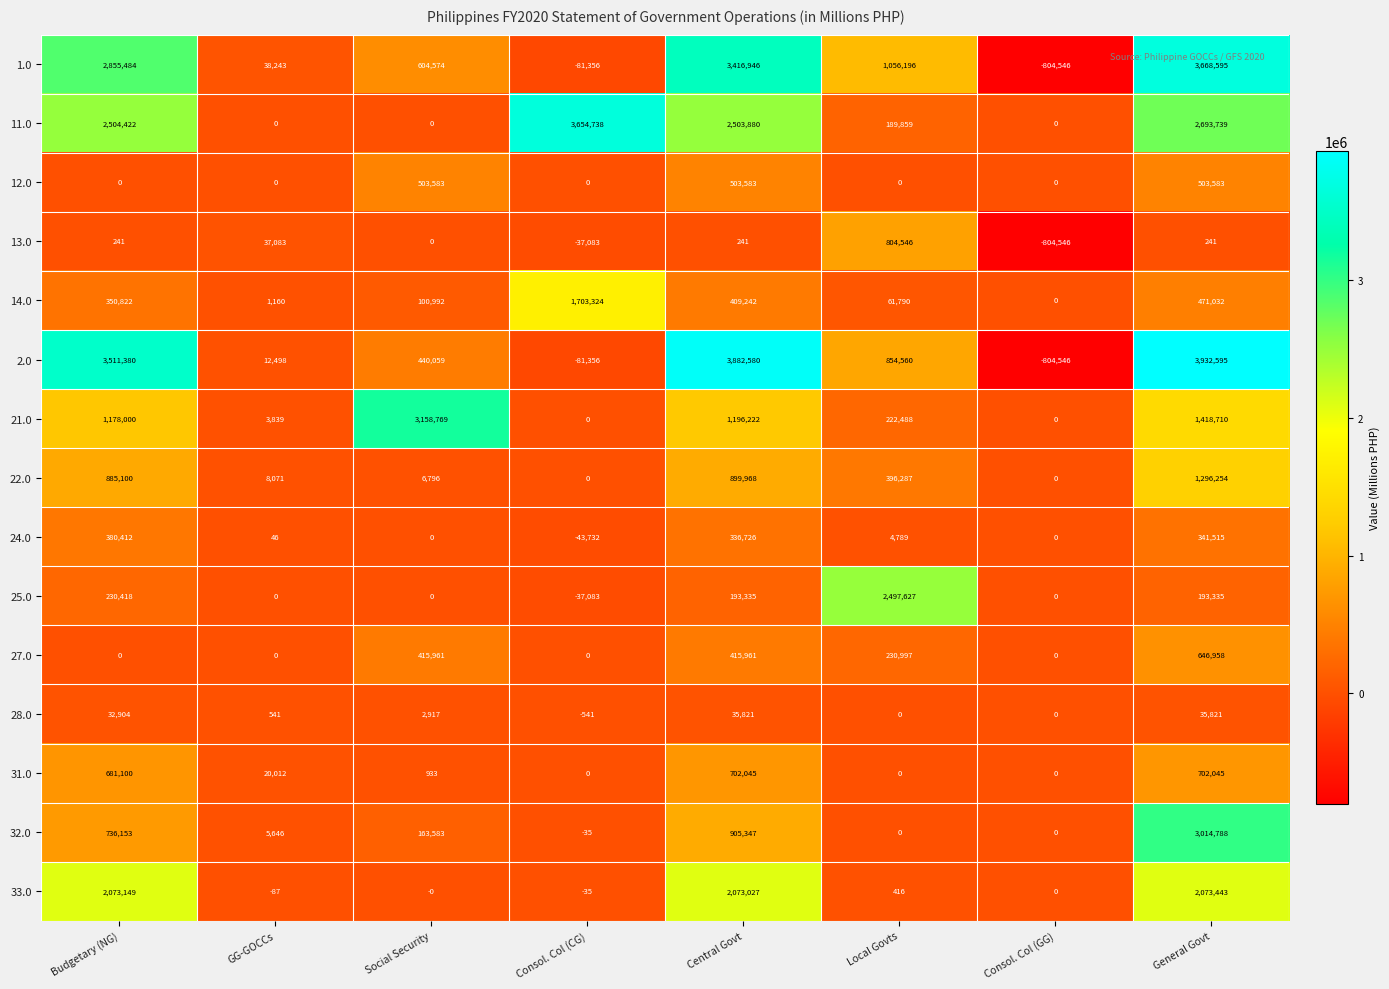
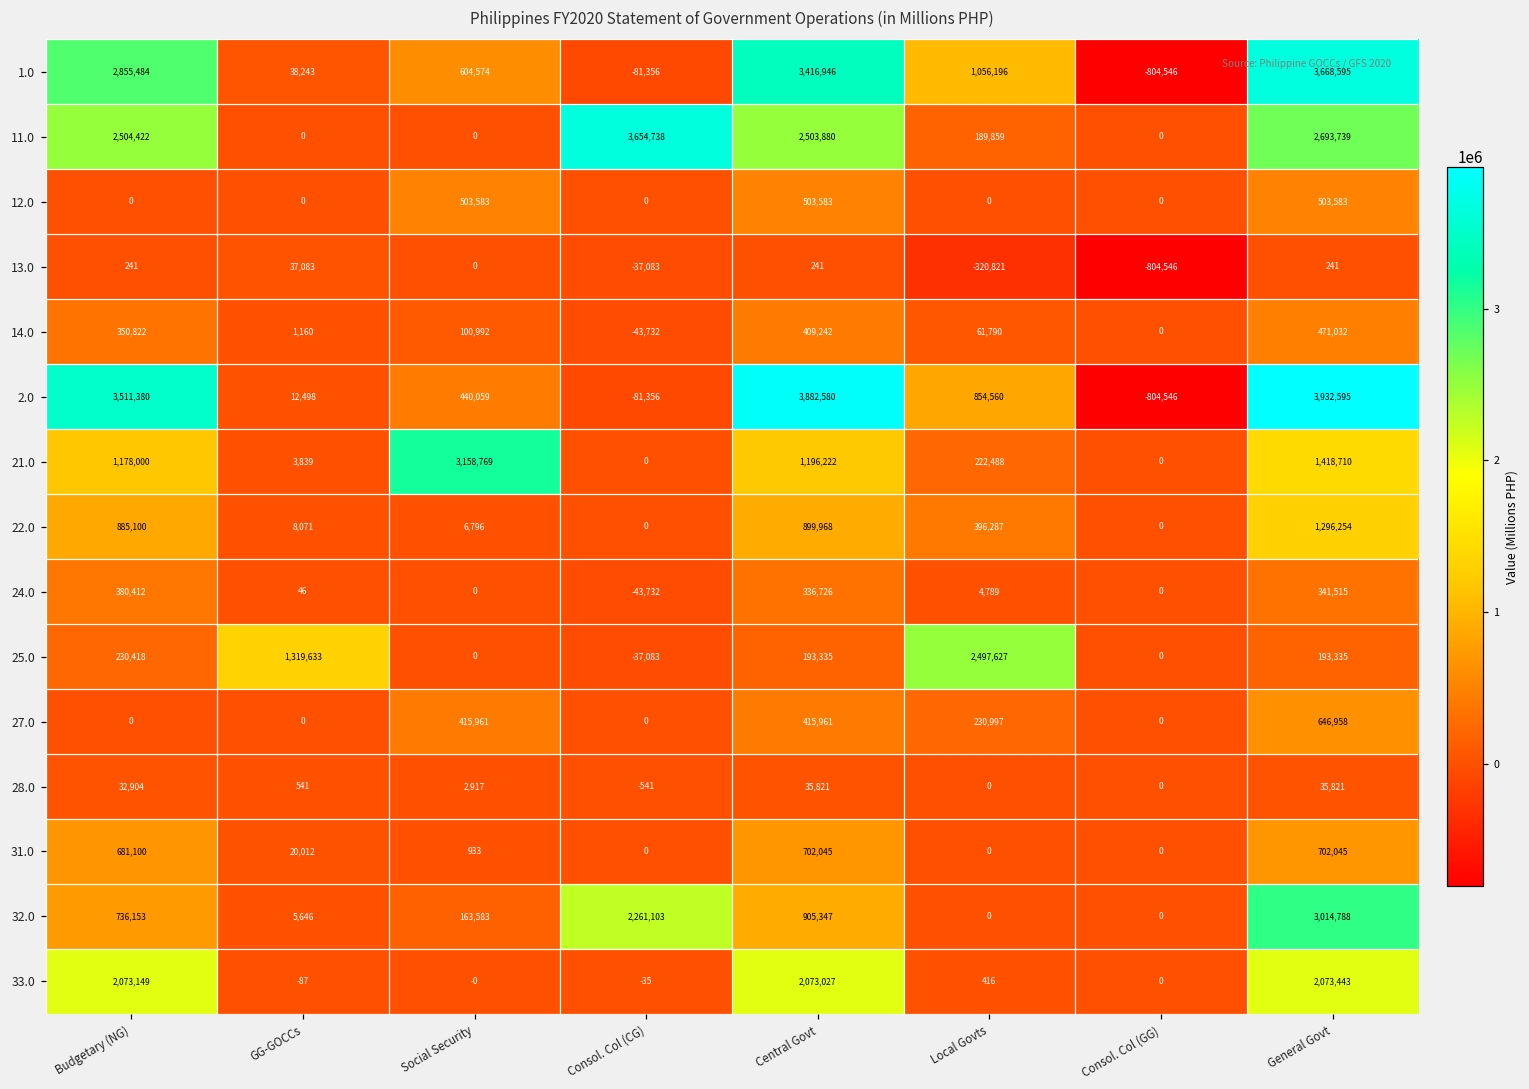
  {
    "1.0": {
      "Budgetary (NG)": "2,855,484",
      "GG-GOCCs": "38,243",
      "Social Security": "604,574",
      "Consol. Col (CG)": "-81,356",
      "Central Govt": "3,416,946",
      "Local Govts": "1,056,196",
      "Consol. Col (GG)": "-804,546"
    },
    "11.0": {
      "Budgetary (NG)": "2,504,422",
      "GG-GOCCs": "0",
      "Social Security": "0",
      "Consol. Col (CG)": "3,654,738",
      "Central Govt": "2,503,880",
      "Local Govts": "189,859",
      "Consol. Col (GG)": "0",
      "General Govt": "2,693,739"
    },
    "12.0": {
      "Budgetary (NG)": "0",
      "GG-GOCCs": "0",
      "Social Security": "503,583",
      "Consol. Col (CG)": "0",
      "Central Govt": "503,583",
      "Local Govts": "0",
      "Consol. Col (GG)": "0",
      "General Govt": "503,583"
    },
    "13.0": {
      "Budgetary (NG)": "241",
      "GG-GOCCs": "37,083",
      "Social Security": "0",
      "Consol. Col (CG)": "-37,083",
      "Central Govt": "241",
-     "Local Govts": "804,546",
+     "Local Govts": "-320,821",
      "Consol. Col (GG)": "-804,546",
      "General Govt": "241"
    },
    "14.0": {
      "Budgetary (NG)": "350,822",
      "GG-GOCCs": "1,160",
      "Social Security": "100,992",
-     "Consol. Col (CG)": "1,703,324",
+     "Consol. Col (CG)": "-43,732",
      "Central Govt": "409,242",
      "Local Govts": "61,790",
      "Consol. Col (GG)": "0",
      "General Govt": "471,032"
    },
    "2.0": {
      "Budgetary (NG)": "3,511,380",
      "GG-GOCCs": "12,498",
      "Social Security": "440,059",
      "Consol. Col (CG)": "-81,356",
      "Central Govt": "3,882,580",
      "Local Govts": "854,560",
      "Consol. Col (GG)": "-804,546",
      "General Govt": "3,932,595"
    },
    "21.0": {
      "Budgetary (NG)": "1,178,000",
      "GG-GOCCs": "3,839",
      "Social Security": "3,158,769",
      "Consol. Col (CG)": "0",
      "Central Govt": "1,196,222",
      "Local Govts": "222,488",
      "Consol. Col (GG)": "0",
      "General Govt": "1,418,710"
    },
    "22.0": {
      "Budgetary (NG)": "885,100",
      "GG-GOCCs": "8,071",
      "Social Security": "6,796",
      "Consol. Col (CG)": "0",
      "Central Govt": "899,968",
      "Local Govts": "396,287",
      "Consol. Col (GG)": "0",
      "General Govt": "1,296,254"
    },
    "24.0": {
      "Budgetary (NG)": "380,412",
      "GG-GOCCs": "46",
      "Social Security": "0",
      "Consol. Col (CG)": "-43,732",
      "Central Govt": "336,726",
      "Local Govts": "4,789",
      "Consol. Col (GG)": "0",
      "General Govt": "341,515"
    },
    "25.0": {
      "Budgetary (NG)": "230,418",
-     "GG-GOCCs": "0",
+     "GG-GOCCs": "1,319,633",
      "Social Security": "0",
      "Consol. Col (CG)": "-37,083",
      "Central Govt": "193,335",
      "Local Govts": "2,497,627",
      "Consol. Col (GG)": "0",
      "General Govt": "193,335"
    },
    "27.0": {
      "Budgetary (NG)": "0",
      "GG-GOCCs": "0",
      "Social Security": "415,961",
      "Consol. Col (CG)": "0",
      "Central Govt": "415,961",
      "Local Govts": "230,997",
      "Consol. Col (GG)": "0",
      "General Govt": "646,958"
    },
    "28.0": {
      "Budgetary (NG)": "32,904",
      "GG-GOCCs": "541",
      "Social Security": "2,917",
      "Consol. Col (CG)": "-541",
      "Central Govt": "35,821",
      "Local Govts": "0",
      "Consol. Col (GG)": "0",
      "General Govt": "35,821"
    },
    "31.0": {
      "Budgetary (NG)": "681,100",
      "GG-GOCCs": "20,012",
      "Social Security": "933",
      "Consol. Col (CG)": "0",
      "Central Govt": "702,045",
      "Local Govts": "0",
      "Consol. Col (GG)": "0",
      "General Govt": "702,045"
    },
    "32.0": {
      "Budgetary (NG)": "736,153",
      "GG-GOCCs": "5,646",
      "Social Security": "163,583",
-     "Consol. Col (CG)": "-35",
+     "Consol. Col (CG)": "2,261,103",
      "Central Govt": "905,347",
      "Local Govts": "0",
      "Consol. Col (GG)": "0",
      "General Govt": "3,014,788"
    },
    "33.0": {
      "Budgetary (NG)": "2,073,149",
      "GG-GOCCs": "-87",
      "Social Security": "-0",
      "Consol. Col (CG)": "-35",
      "Central Govt": "2,073,027",
      "Local Govts": "416",
      "Consol. Col (GG)": "0",
      "General Govt": "2,073,443"
    }
  }
